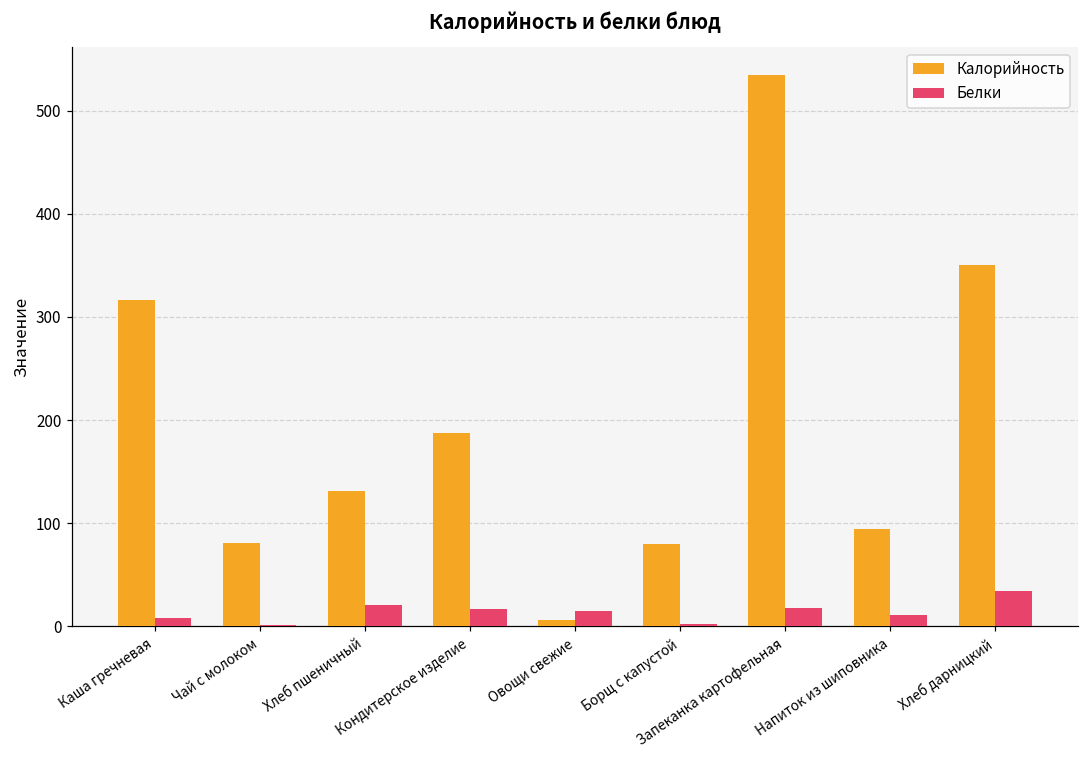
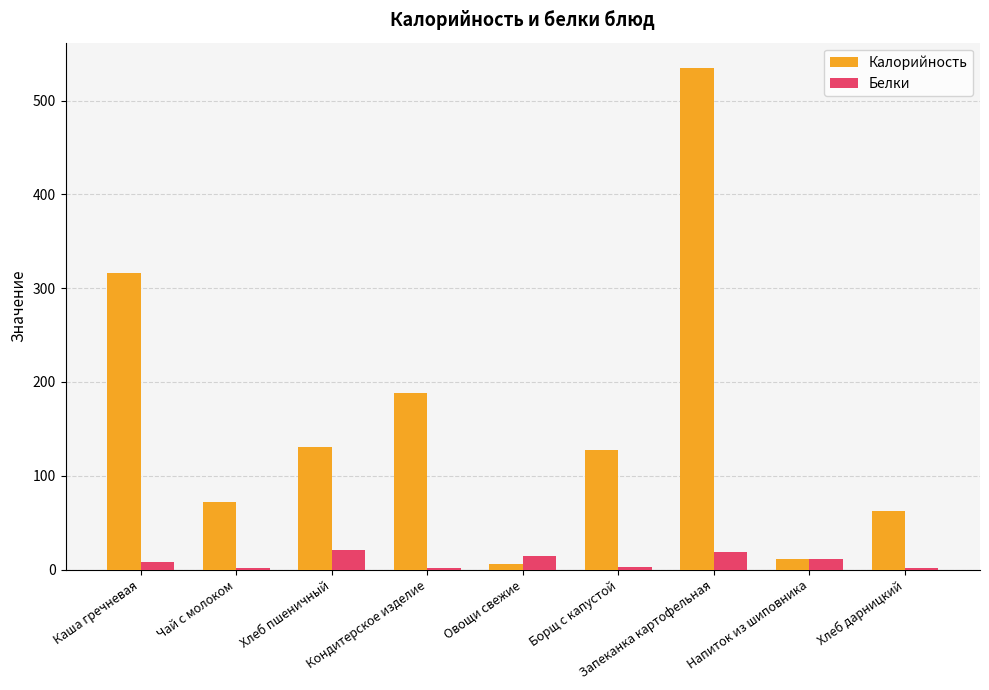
  {
    "Калорийность": {
      "Каша гречневая": 320,
-     "Чай с молоком": 80,
+     "Чай с молоком": 70,
      "Хлеб пшеничный": 130,
      "Кондитерское изделие": 190,
      "Овощи свежие": 10,
-     "Борщ с капустой": 80,
+     "Борщ с капустой": 130,
      "Запеканка картофельная": 540,
-     "Напиток из шиповника": 90,
-     "Хлеб дарницкий": 350
+     "Напиток из шиповника": 10,
+     "Хлеб дарницкий": 60
    },
    "Белки": {
      "Каша гречневая": 10,
      "Хлеб пшеничный": 20,
-     "Кондитерское изделие": 20,
+     "Кондитерское изделие": 0,
      "Овощи свежие": 10,
      "Запеканка картофельная": 20,
      "Напиток из шиповника": 10,
-     "Хлеб дарницкий": 30
+     "Хлеб дарницкий": 0
    }
  }
